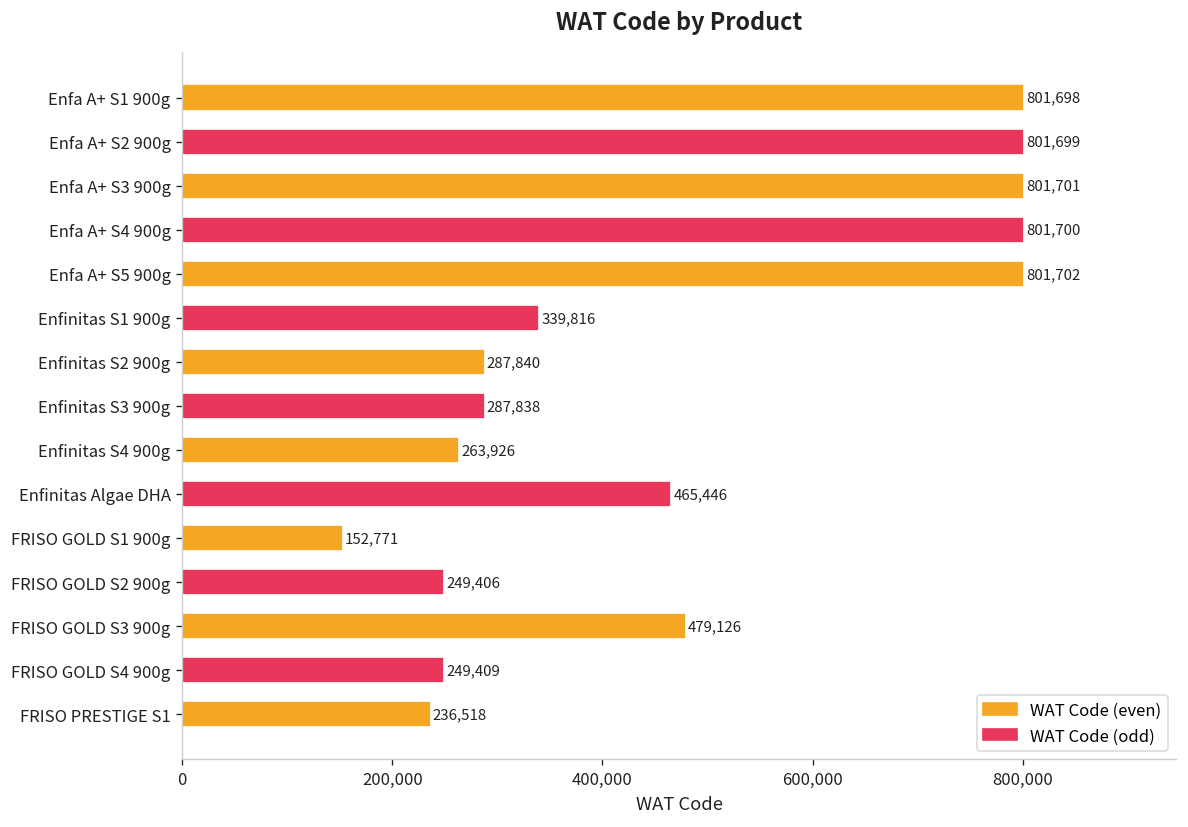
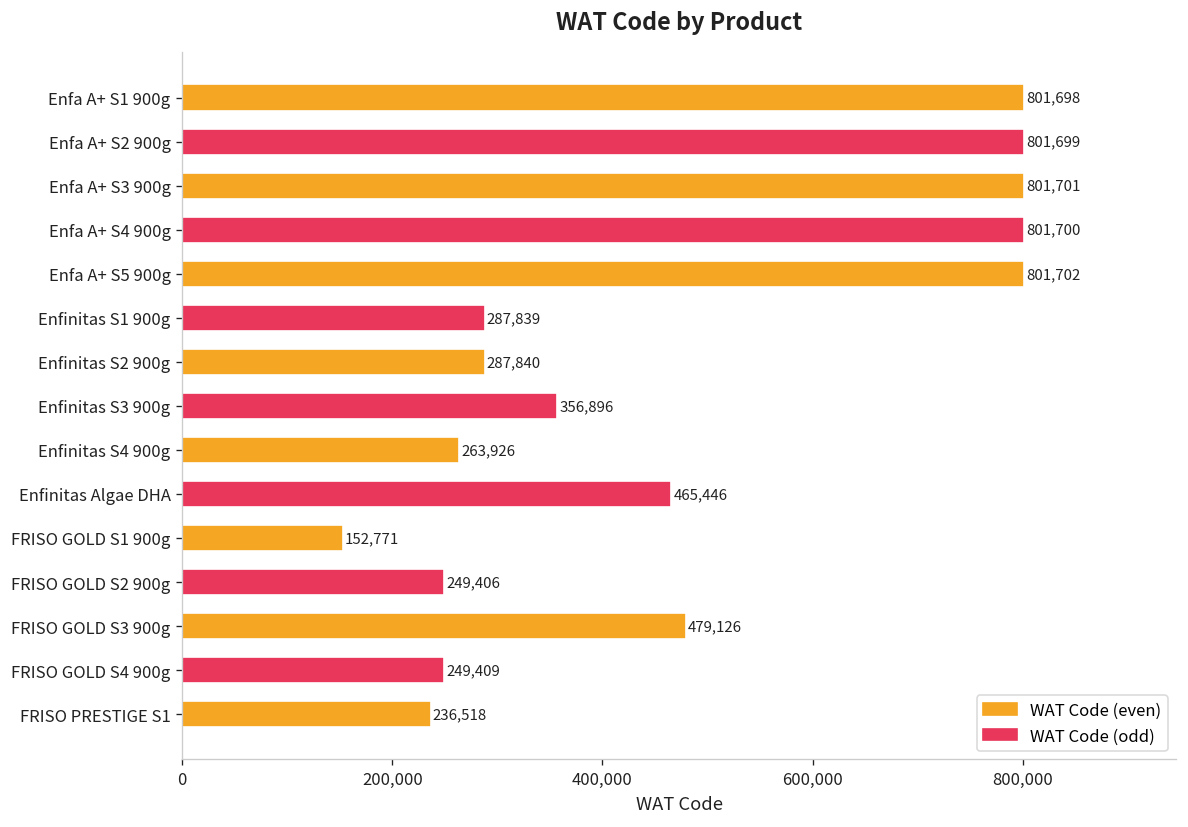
  {
    "Enfa A+ S1 900g": "801,698",
    "Enfa A+ S2 900g": "801,699",
    "Enfa A+ S3 900g": "801,701",
    "Enfa A+ S4 900g": "801,700",
    "Enfa A+ S5 900g": "801,702",
-   "Enfinitas S1 900g": "339,816",
+   "Enfinitas S1 900g": "287,839",
    "Enfinitas S2 900g": "287,840",
-   "Enfinitas S3 900g": "287,838",
+   "Enfinitas S3 900g": "356,896",
    "Enfinitas S4 900g": "263,926",
    "Enfinitas Algae DHA": "465,446",
    "FRISO GOLD S1 900g": "152,771",
    "FRISO GOLD S2 900g": "249,406",
    "FRISO GOLD S3 900g": "479,126",
    "FRISO GOLD S4 900g": "249,409",
    "FRISO PRESTIGE S1": "236,518"
  }
